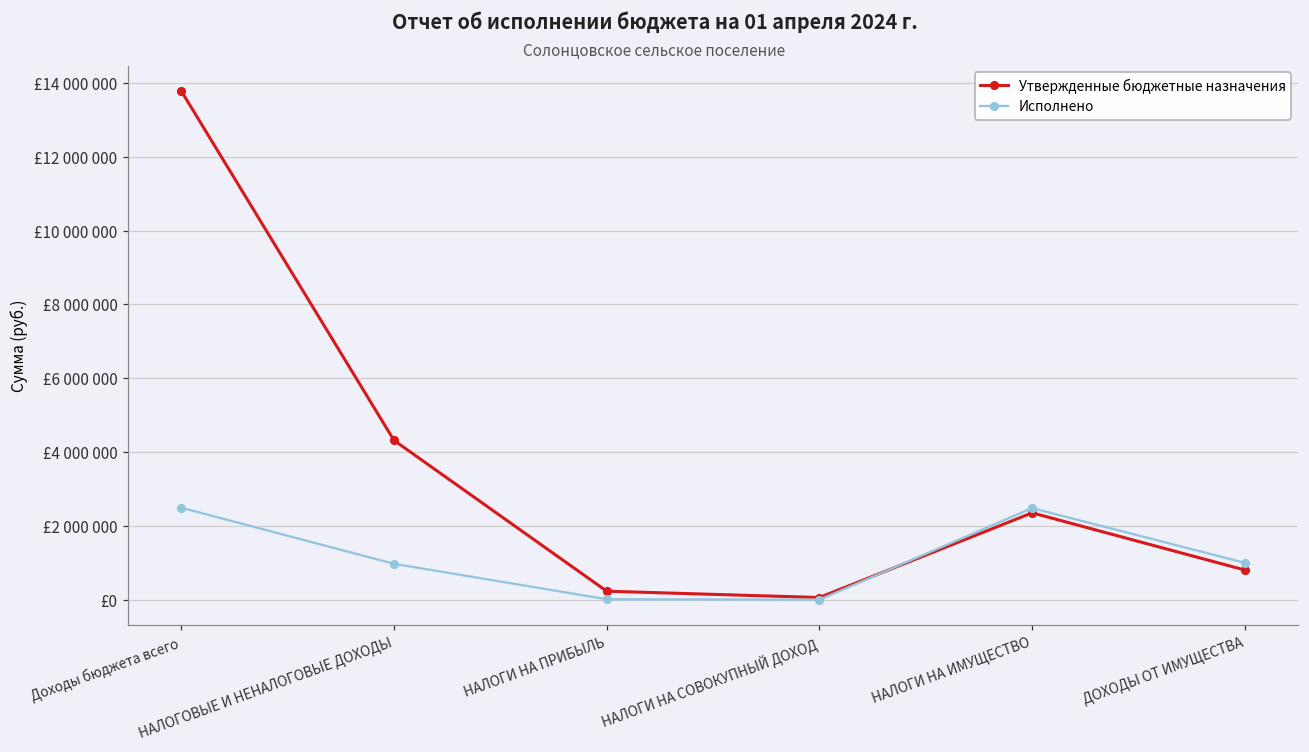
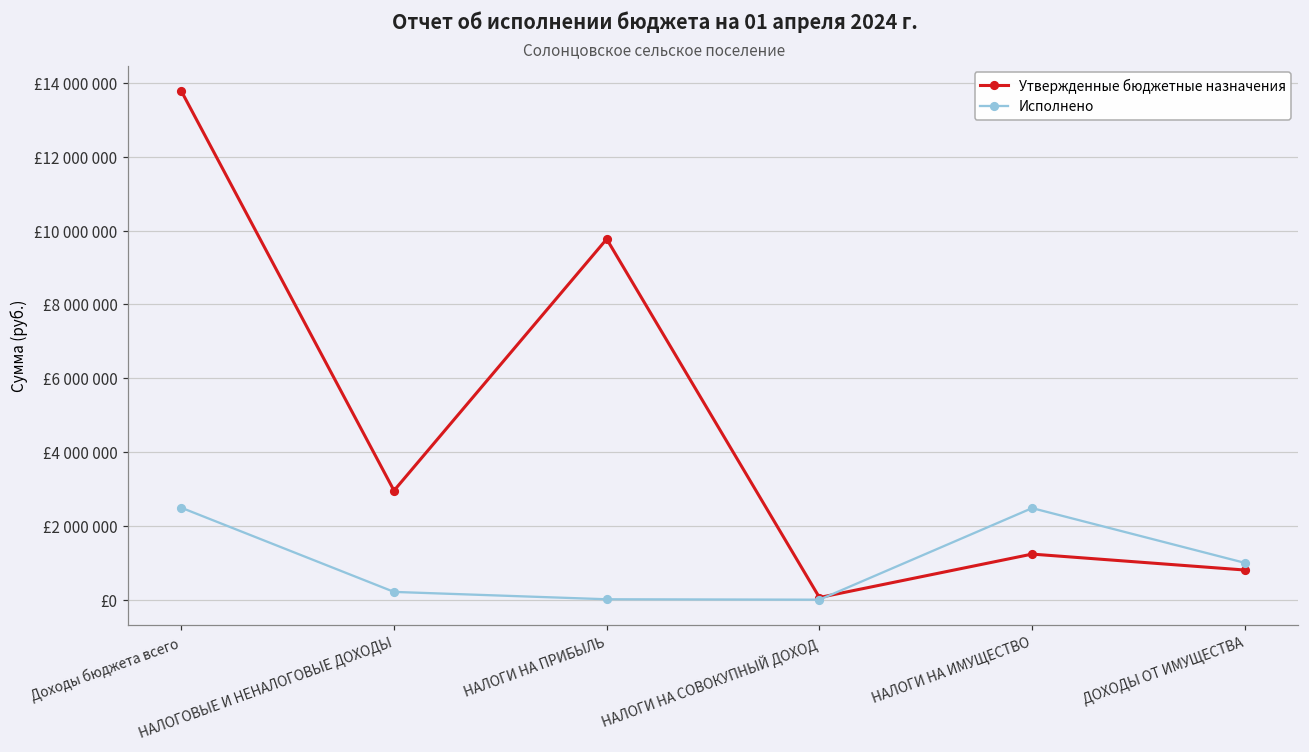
  {
    "Утвержденные бюджетные назначения": {
      "Доходы бюджета всего": "£13800000",
-     "НАЛОГОВЫЕ И НЕНАЛОГОВЫЕ ДОХОДЫ": "£4300000",
-     "НАЛОГИ НА ПРИБЫЛЬ": "£200000",
-     "НАЛОГИ НА ИМУЩЕСТВО": "£2400000",
+     "НАЛОГОВЫЕ И НЕНАЛОГОВЫЕ ДОХОДЫ": "£3000000",
+     "НАЛОГИ НА ПРИБЫЛЬ": "£9800000",
+     "НАЛОГИ НА ИМУЩЕСТВО": "£1200000",
      "ДОХОДЫ ОТ ИМУЩЕСТВА": "£800000"
    },
    "Исполнено": {
      "Доходы бюджета всего": "£2500000",
-     "НАЛОГОВЫЕ И НЕНАЛОГОВЫЕ ДОХОДЫ": "£1000000",
+     "НАЛОГОВЫЕ И НЕНАЛОГОВЫЕ ДОХОДЫ": "£200000",
      "НАЛОГИ НА ПРИБЫЛЬ": "£0",
      "НАЛОГИ НА ИМУЩЕСТВО": "£2500000",
      "ДОХОДЫ ОТ ИМУЩЕСТВА": "£1000000"
    }
  }
